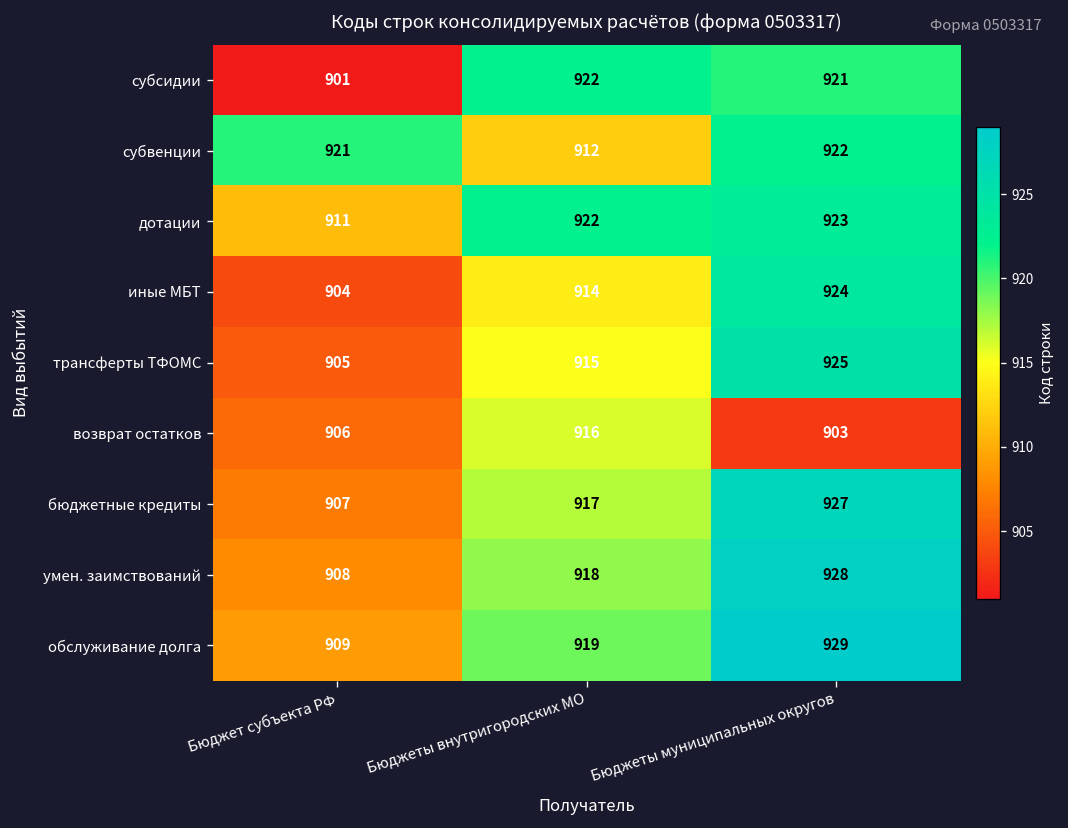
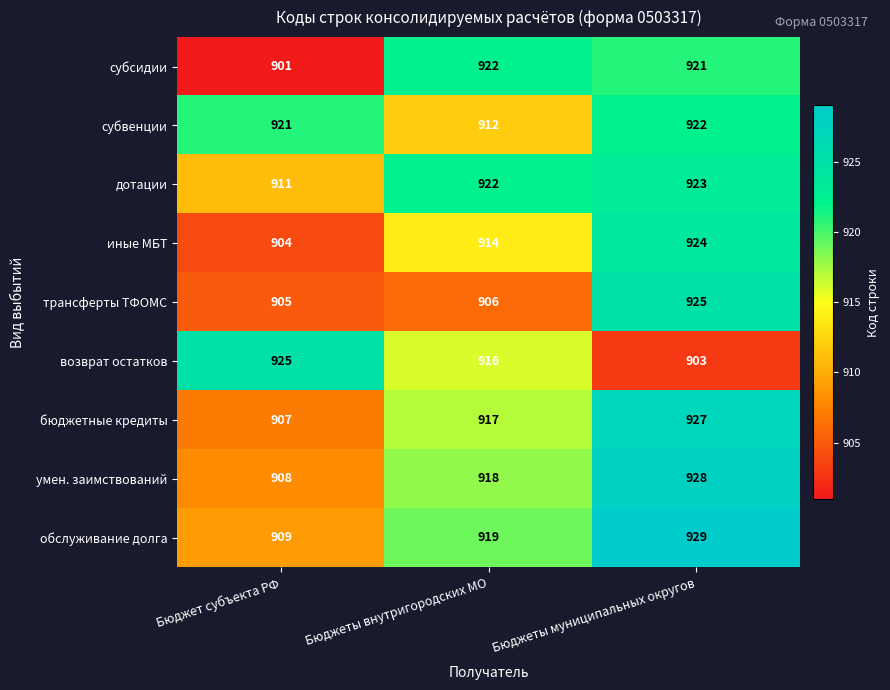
  {
    "субсидии": {
      "Бюджет субъекта РФ": 901,
      "Бюджеты внутригородских МО": 922,
      "Бюджеты муниципальных округов": 921
    },
    "субвенции": {
      "Бюджет субъекта РФ": 921,
      "Бюджеты внутригородских МО": 912,
      "Бюджеты муниципальных округов": 922
    },
    "дотации": {
      "Бюджет субъекта РФ": 911,
      "Бюджеты внутригородских МО": 922,
      "Бюджеты муниципальных округов": 923
    },
    "иные МБТ": {
      "Бюджет субъекта РФ": 904,
      "Бюджеты внутригородских МО": 914,
      "Бюджеты муниципальных округов": 924
    },
    "трансферты ТФОМС": {
      "Бюджет субъекта РФ": 905,
-     "Бюджеты внутригородских МО": 915,
+     "Бюджеты внутригородских МО": 906,
      "Бюджеты муниципальных округов": 925
    },
    "возврат остатков": {
-     "Бюджет субъекта РФ": 906,
+     "Бюджет субъекта РФ": 925,
      "Бюджеты внутригородских МО": 916,
      "Бюджеты муниципальных округов": 903
    },
    "бюджетные кредиты": {
      "Бюджет субъекта РФ": 907,
      "Бюджеты внутригородских МО": 917,
      "Бюджеты муниципальных округов": 927
    },
    "умен. заимствований": {
      "Бюджет субъекта РФ": 908,
      "Бюджеты внутригородских МО": 918,
      "Бюджеты муниципальных округов": 928
    },
    "обслуживание долга": {
      "Бюджет субъекта РФ": 909,
      "Бюджеты внутригородских МО": 919,
      "Бюджеты муниципальных округов": 929
    }
  }
